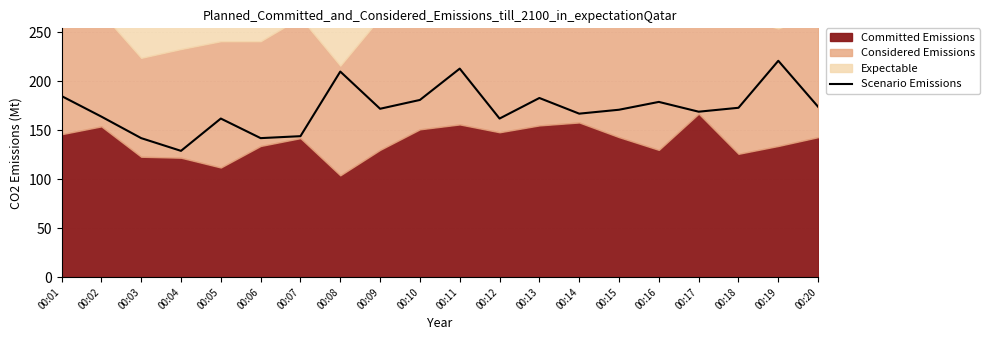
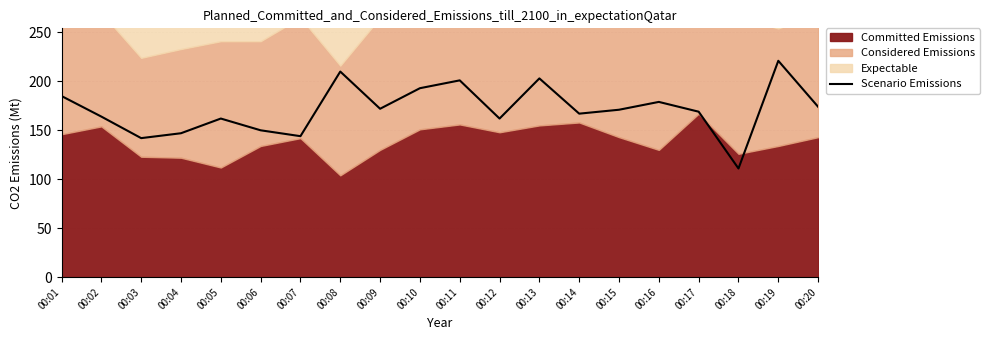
  {
    "Scenario Emissions": {
      "00:01": 190,
      "00:02": 160,
      "00:03": 140,
-     "00:04": 130,
+     "00:04": 150,
      "00:05": 160,
-     "00:06": 140,
+     "00:06": 150,
      "00:08": 210,
      "00:09": 170,
-     "00:10": 180,
-     "00:11": 210,
+     "00:10": 190,
+     "00:11": 200,
      "00:12": 160,
-     "00:13": 180,
+     "00:13": 200,
      "00:14": 170,
      "00:15": 170,
      "00:16": 180,
-     "00:18": 170,
+     "00:18": 110,
      "00:19": 220,
      "00:20": 170
    },
    "Committed Emissions": {
      "00:01": 150,
      "00:02": 150,
      "00:03": 120,
      "00:04": 120,
      "00:05": 110,
      "00:06": 130,
      "00:08": 100,
      "00:09": 130,
      "00:10": 150,
      "00:11": 160,
      "00:12": 150,
      "00:13": 160,
      "00:14": 160,
      "00:15": 140,
      "00:16": 130,
      "00:18": 130,
      "00:19": 130,
      "00:20": 140
    },
    "Considered Emissions": {
      "00:03": 100,
      "00:04": 110,
      "00:05": 130,
      "00:06": 110,
      "00:08": 110,
      "00:19": 120
    }
  }
